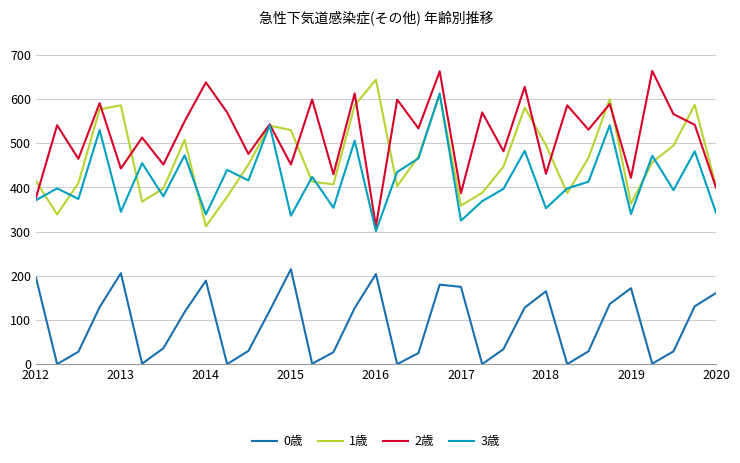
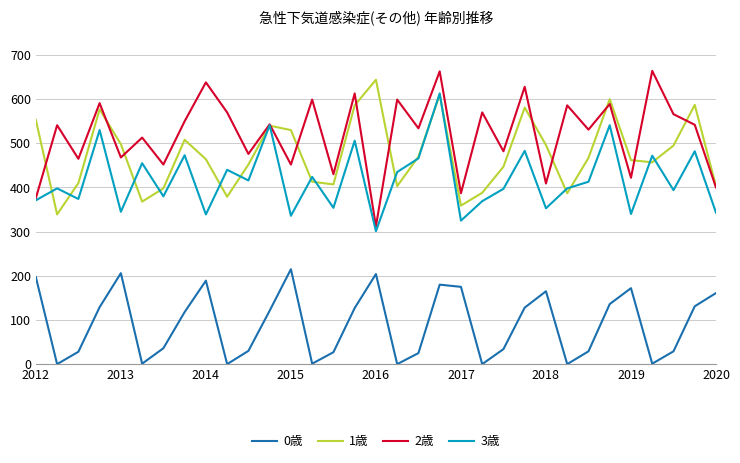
  {
    "1歳": {
-     "2012": 420,
-     "2013": 590,
-     "2014": 310,
+     "2012": 550,
+     "2013": 500,
+     "2014": 460,
      "2015": 530,
      "2016": 640,
      "2017": 360,
      "2018": 500,
-     "2019": 360
+     "2019": 460
    },
    "2歳": {
-     "2013": 440,
+     "2013": 470,
      "2014": 640,
      "2015": 450,
      "2016": 310,
      "2017": 390,
-     "2018": 430,
+     "2018": 410,
      "2019": 420
    }
  }
